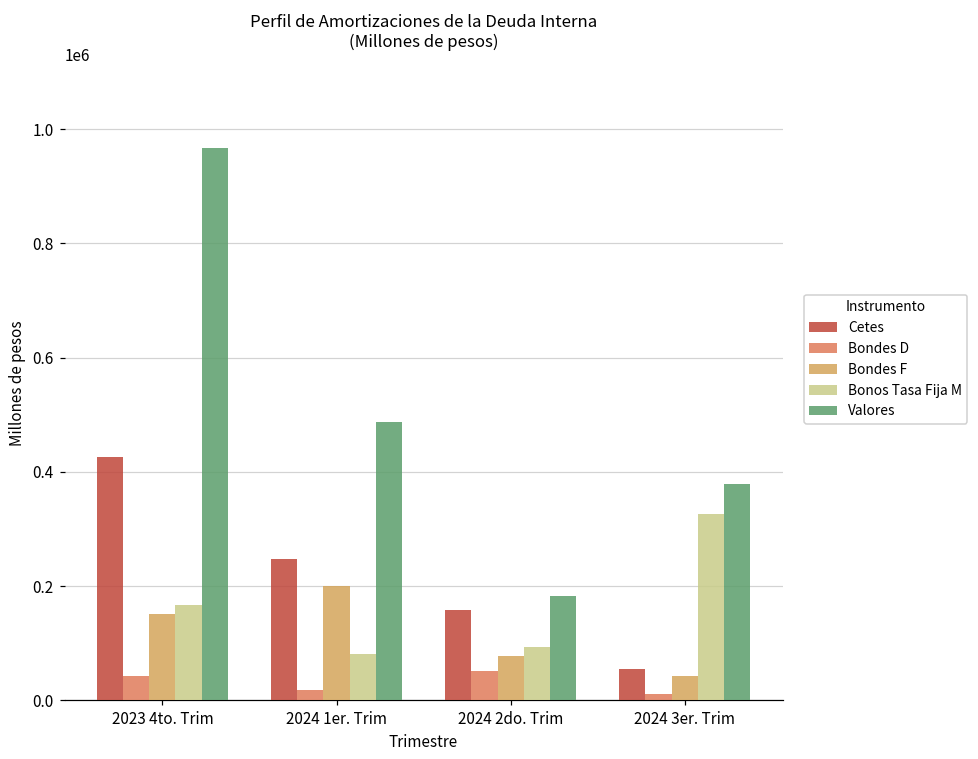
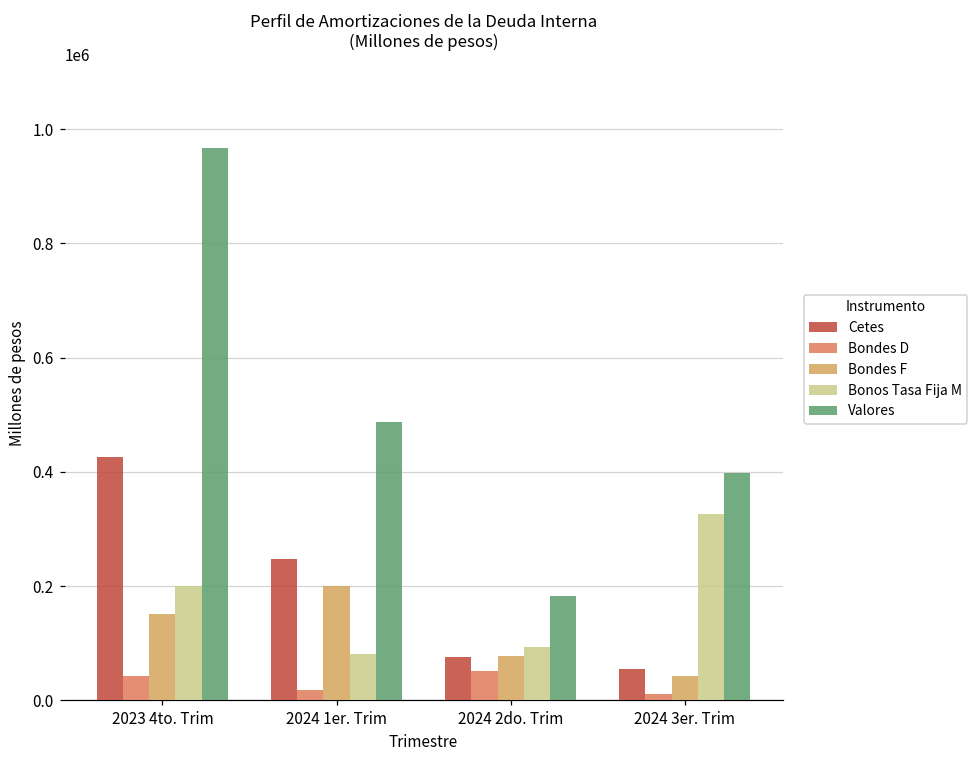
  {
    "Cetes": {
      "2023 4to. Trim": 430000,
      "2024 1er. Trim": 250000,
-     "2024 2do. Trim": 160000,
+     "2024 2do. Trim": 80000,
      "2024 3er. Trim": 50000
    },
    "Bonos Tasa Fija M": {
-     "2023 4to. Trim": 170000,
+     "2023 4to. Trim": 200000,
      "2024 1er. Trim": 80000,
      "2024 2do. Trim": 90000,
      "2024 3er. Trim": 330000
    },
    "Valores": {
      "2023 4to. Trim": 970000,
      "2024 1er. Trim": 490000,
      "2024 2do. Trim": 180000,
-     "2024 3er. Trim": 380000
+     "2024 3er. Trim": 400000
    }
  }
